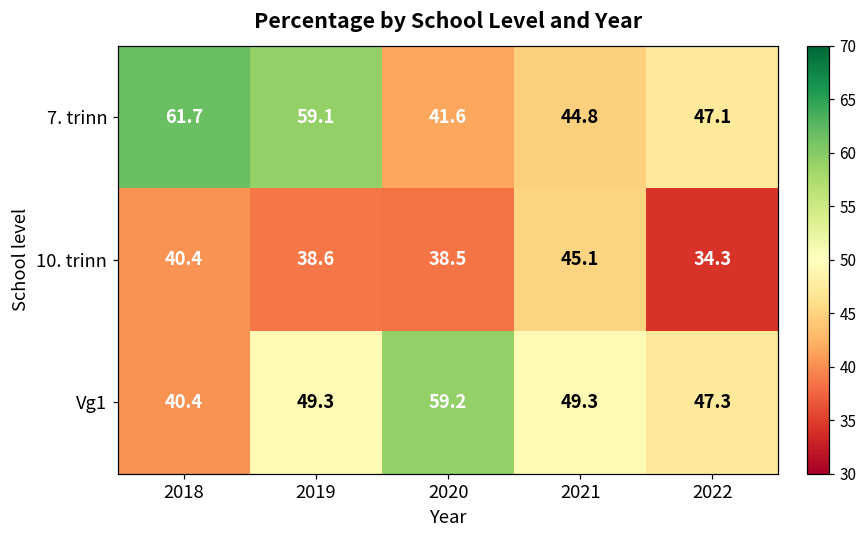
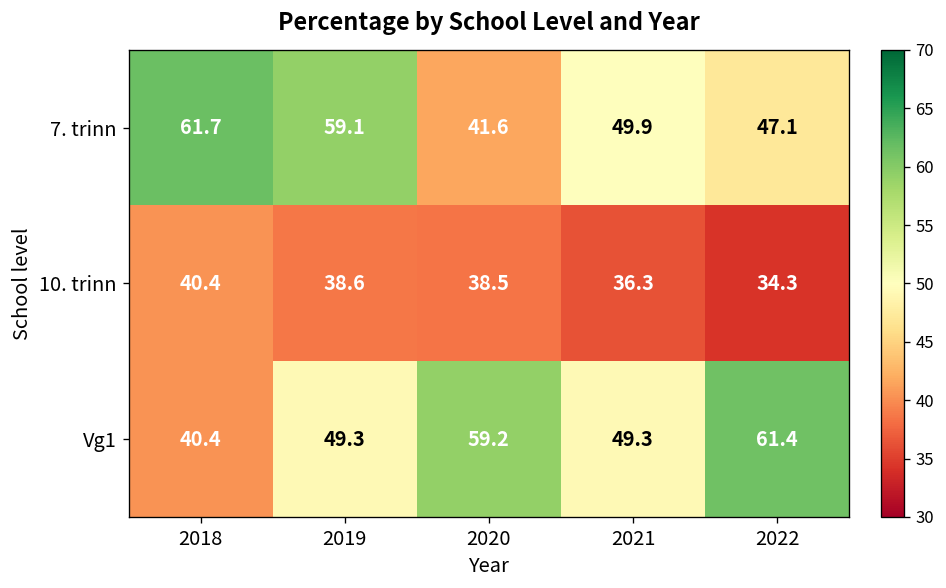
  {
    "7. trinn": {
      "2018": 61.7,
      "2019": 59.1,
      "2020": 41.6,
-     "2021": 44.8,
+     "2021": 49.9,
      "2022": 47.1
    },
    "10. trinn": {
      "2018": 40.4,
      "2019": 38.6,
      "2020": 38.5,
-     "2021": 45.1,
+     "2021": 36.3,
      "2022": 34.3
    },
    "Vg1": {
      "2018": 40.4,
      "2019": 49.3,
      "2020": 59.2,
      "2021": 49.3,
-     "2022": 47.3
+     "2022": 61.4
    }
  }
